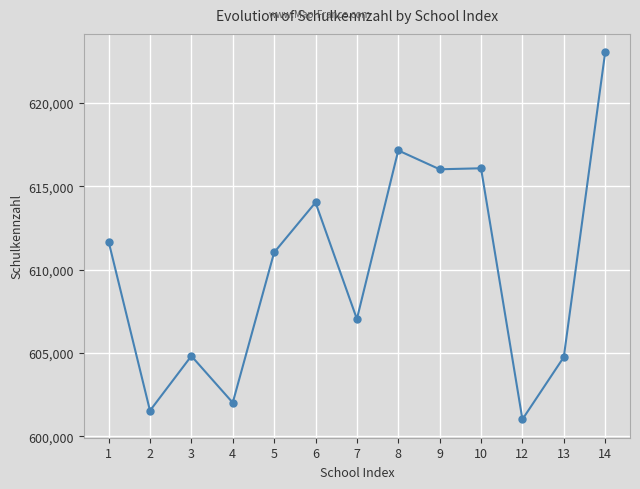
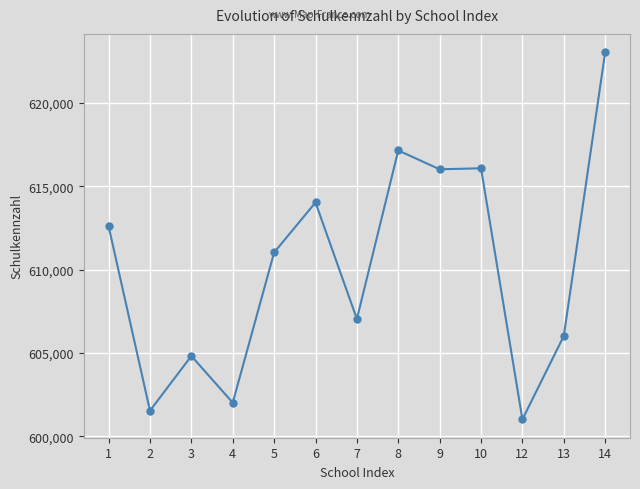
  {
-   "1": "611,700",
+   "1": "612,600",
    "2": "601,500",
    "3": "604,800",
    "4": "602,000",
    "5": "611,000",
    "6": "614,000",
    "7": "607,000",
    "8": "617,100",
    "9": "616,000",
    "10": "616,100",
    "12": "601,000",
-   "13": "604,700",
+   "13": "606,000",
    "14": "623,000"
  }
